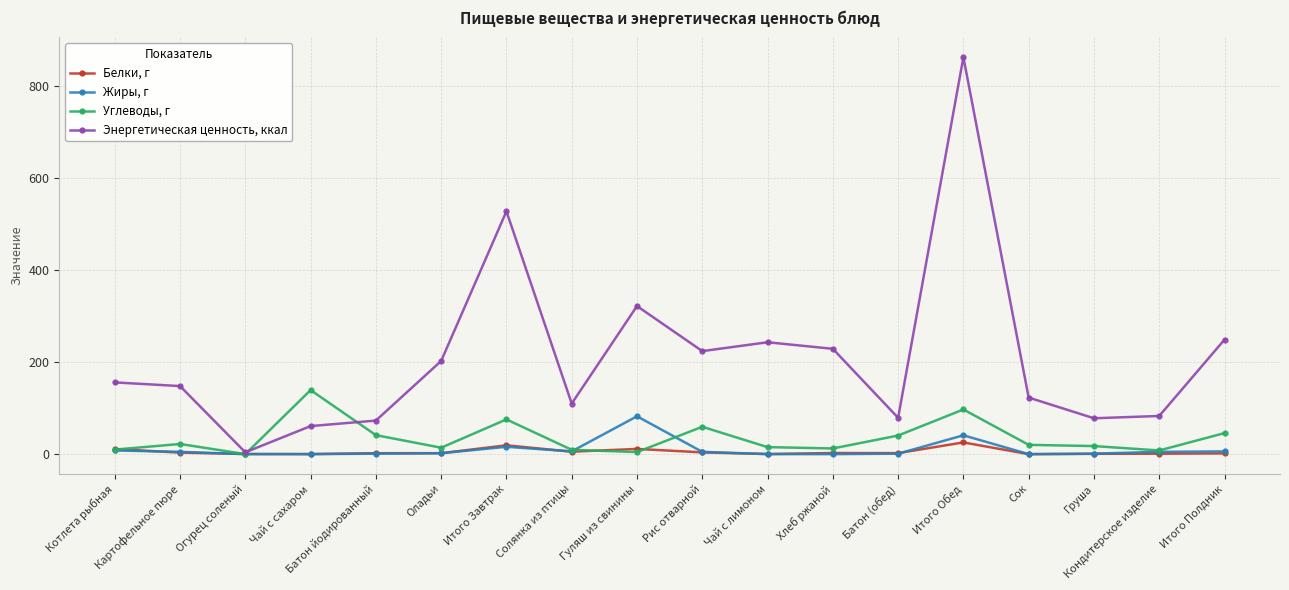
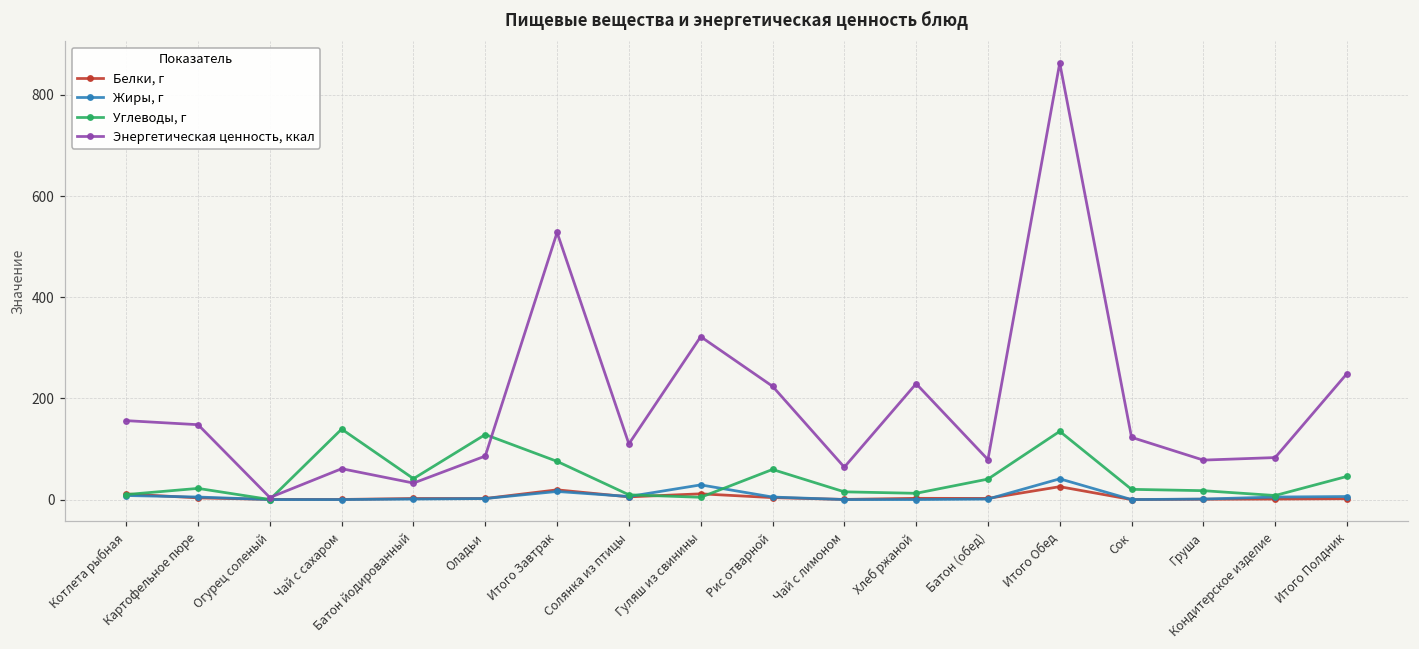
  {
    "Белки, г": {
      "Гуляш из свинины": 10,
      "Итого Обед": 30
    },
    "Жиры, г": {
-     "Гуляш из свинины": 80,
+     "Гуляш из свинины": 30,
      "Итого Обед": 40
    },
    "Углеводы, г": {
      "Картофельное пюре": 20,
      "Чай с сахаром": 140,
      "Батон йодированный": 40,
-     "Оладьи": 10,
+     "Оладьи": 130,
      "Итого Завтрак": 80,
      "Гуляш из свинины": 0,
      "Рис отварной": 60,
      "Чай с лимоном": 20,
      "Хлеб ржаной": 10,
      "Батон (обед)": 40,
-     "Итого Обед": 100,
+     "Итого Обед": 130,
      "Сок": 20,
      "Груша": 20,
      "Итого Полдник": 50
    },
    "Энергетическая ценность, ккал": {
      "Котлета рыбная": 160,
      "Картофельное пюре": 150,
      "Чай с сахаром": 60,
-     "Батон йодированный": 70,
-     "Оладьи": 200,
+     "Батон йодированный": 30,
+     "Оладьи": 90,
      "Итого Завтрак": 530,
      "Солянка из птицы": 110,
      "Гуляш из свинины": 320,
      "Рис отварной": 220,
-     "Чай с лимоном": 240,
+     "Чай с лимоном": 60,
      "Хлеб ржаной": 230,
      "Батон (обед)": 80,
      "Итого Обед": 860,
      "Сок": 120,
      "Груша": 80,
      "Кондитерское изделие": 80,
      "Итого Полдник": 250
    }
  }
